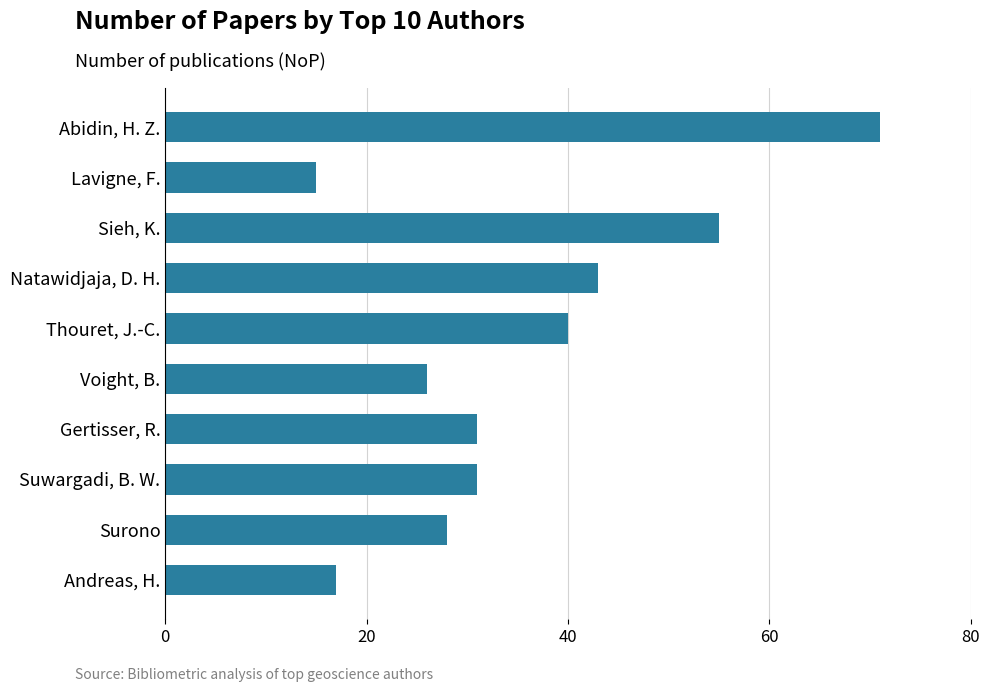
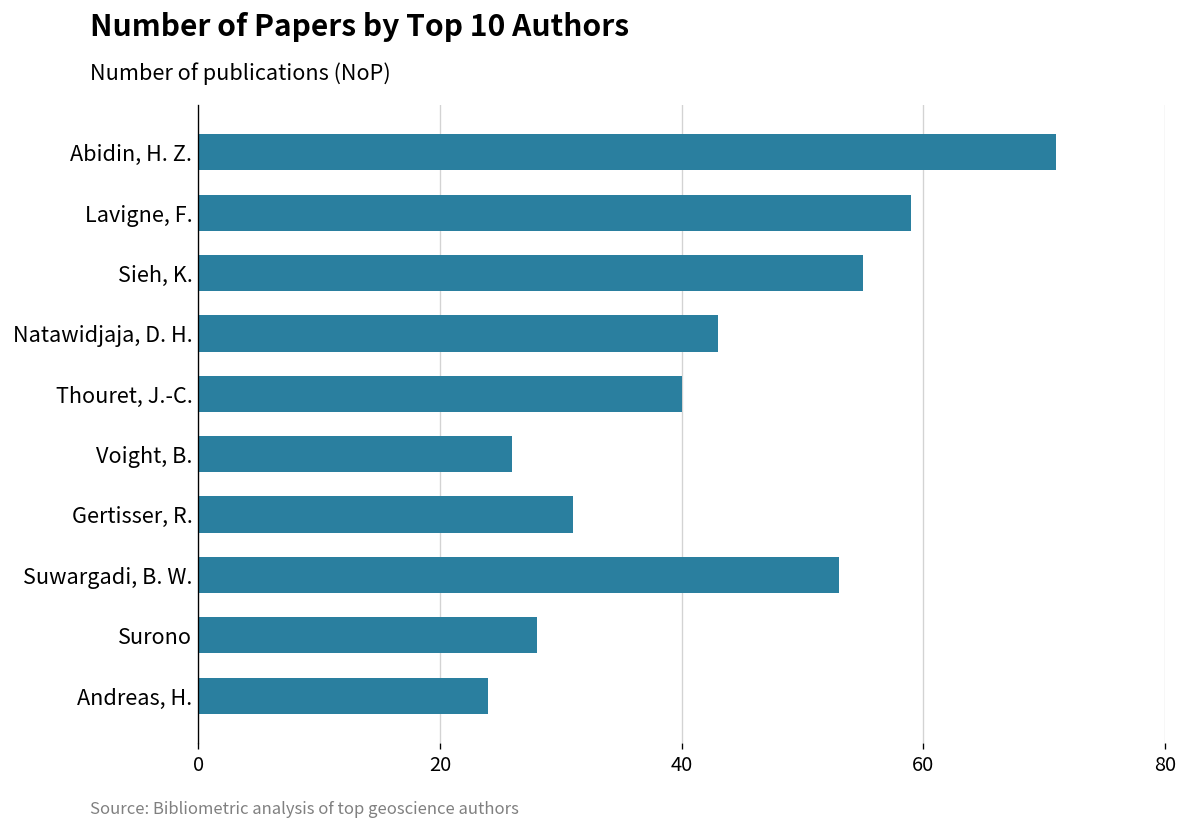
  {
    "Abidin, H. Z.": 71,
-   "Lavigne, F.": 15,
+   "Lavigne, F.": 59,
    "Sieh, K.": 55,
    "Natawidjaja, D. H.": 43,
    "Thouret, J.-C.": 40,
    "Voight, B.": 26,
    "Gertisser, R.": 31,
-   "Suwargadi, B. W.": 31,
+   "Suwargadi, B. W.": 53,
    "Surono": 28,
-   "Andreas, H.": 17
+   "Andreas, H.": 24
  }
